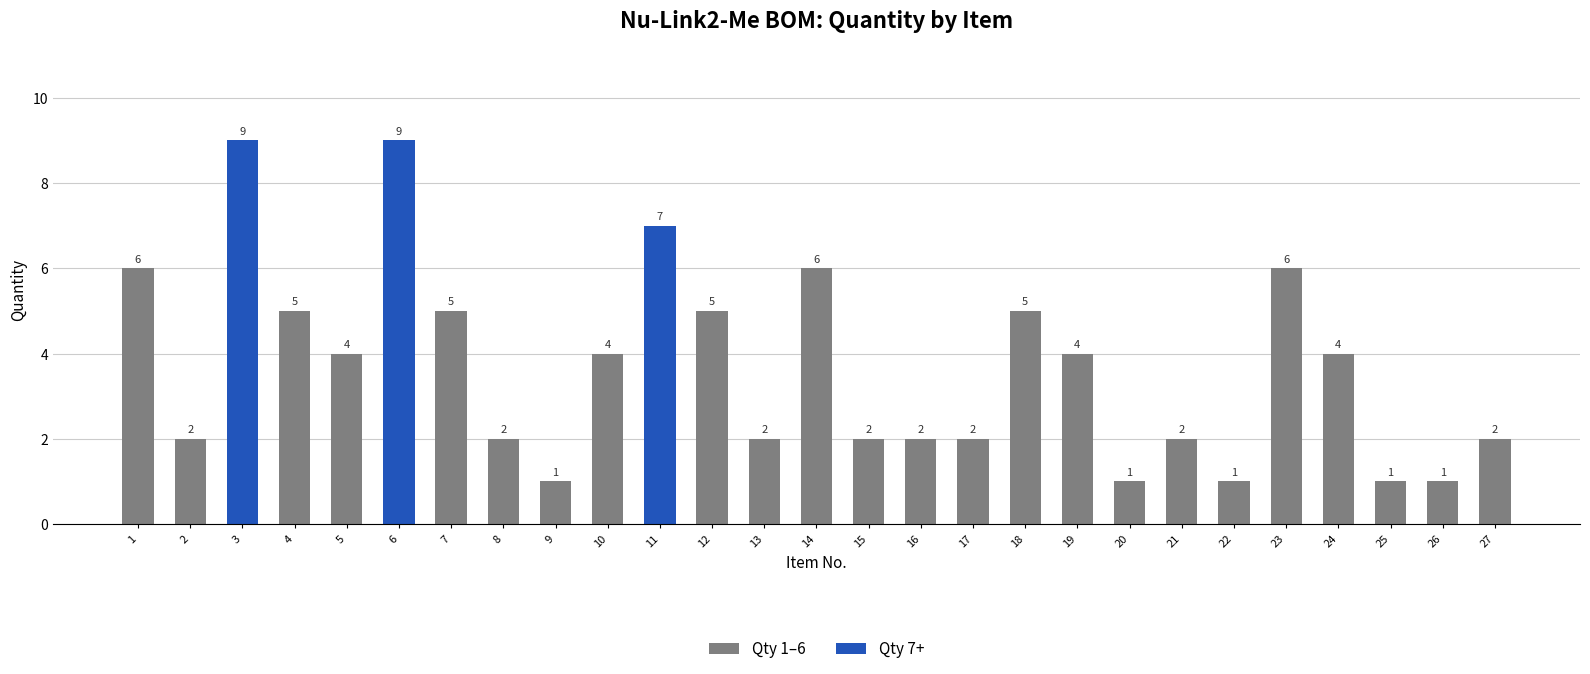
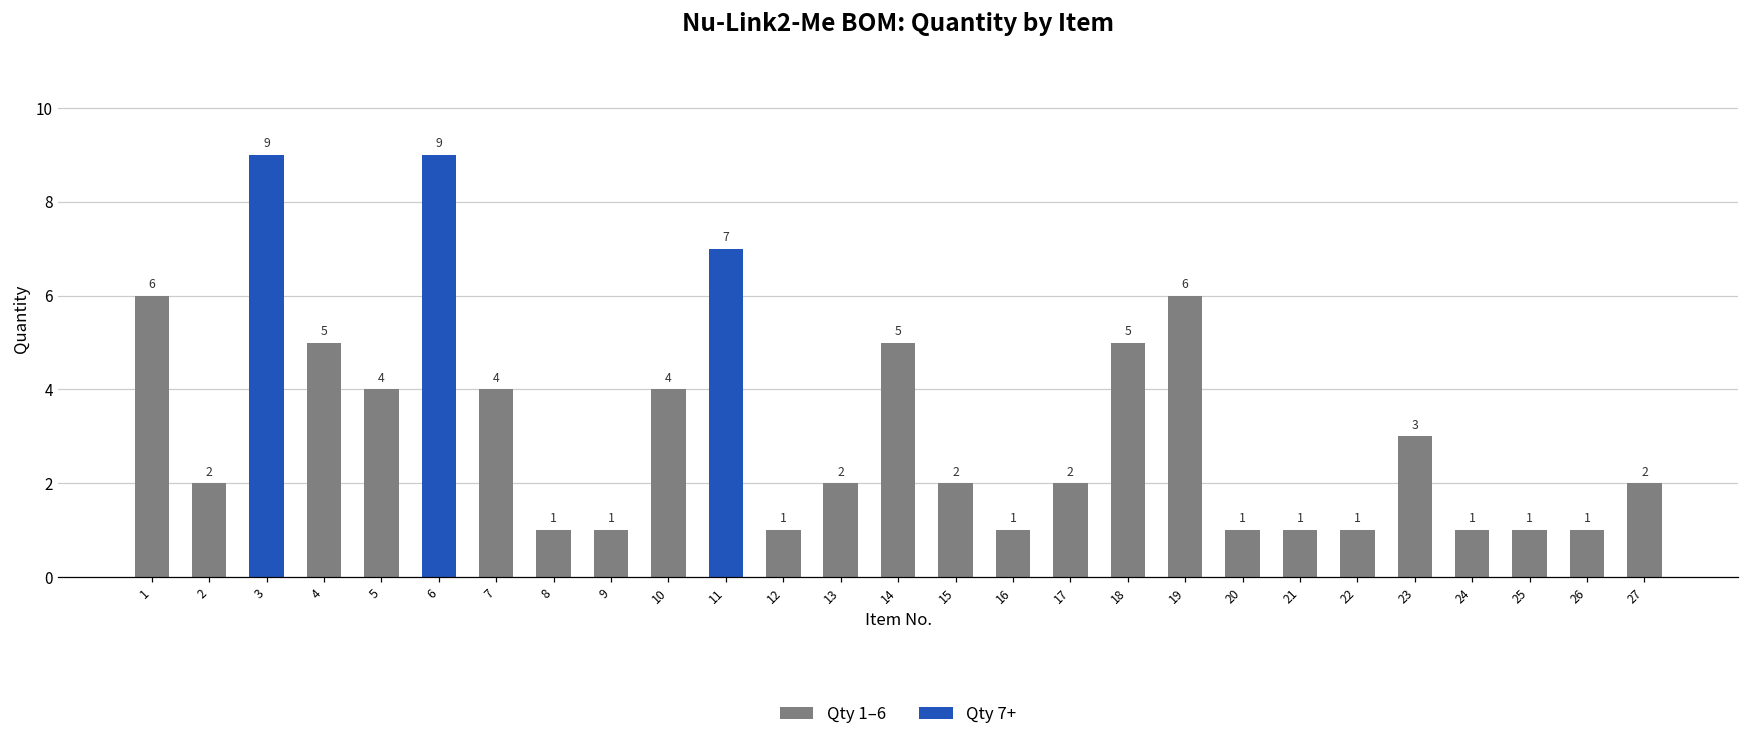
  {
    "1": 6,
    "2": 2,
    "3": 9,
    "4": 5,
    "5": 4,
    "6": 9,
-   "7": 5,
-   "8": 2,
+   "7": 4,
+   "8": 1,
    "9": 1,
    "10": 4,
    "11": 7,
-   "12": 5,
+   "12": 1,
    "13": 2,
-   "14": 6,
+   "14": 5,
    "15": 2,
-   "16": 2,
+   "16": 1,
    "17": 2,
    "18": 5,
-   "19": 4,
+   "19": 6,
    "20": 1,
-   "21": 2,
+   "21": 1,
    "22": 1,
-   "23": 6,
-   "24": 4,
+   "23": 3,
+   "24": 1,
    "25": 1,
    "26": 1,
    "27": 2
  }
